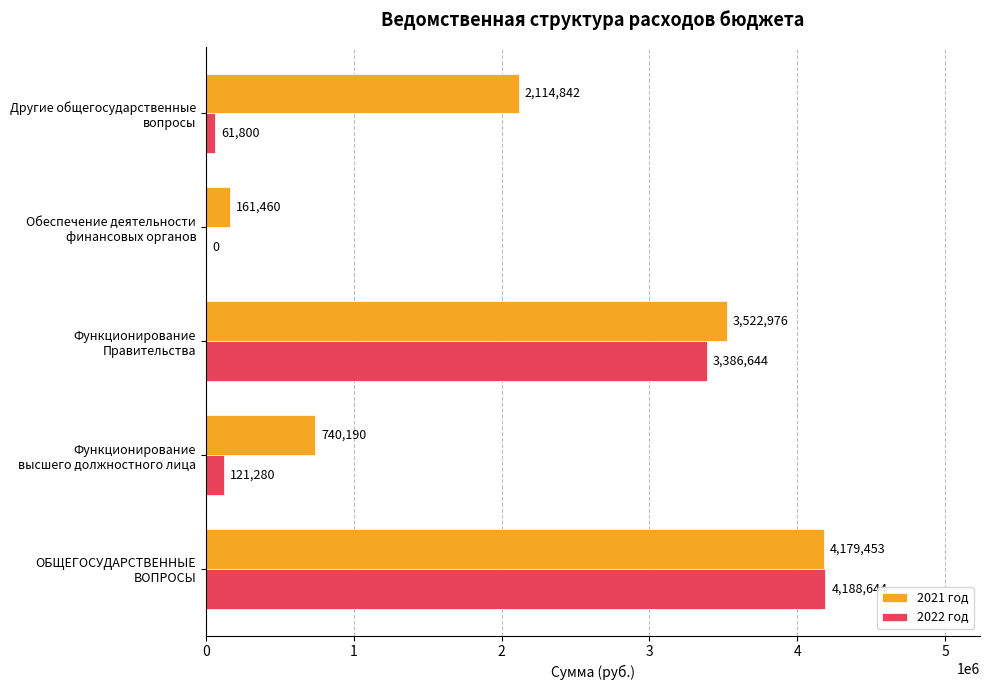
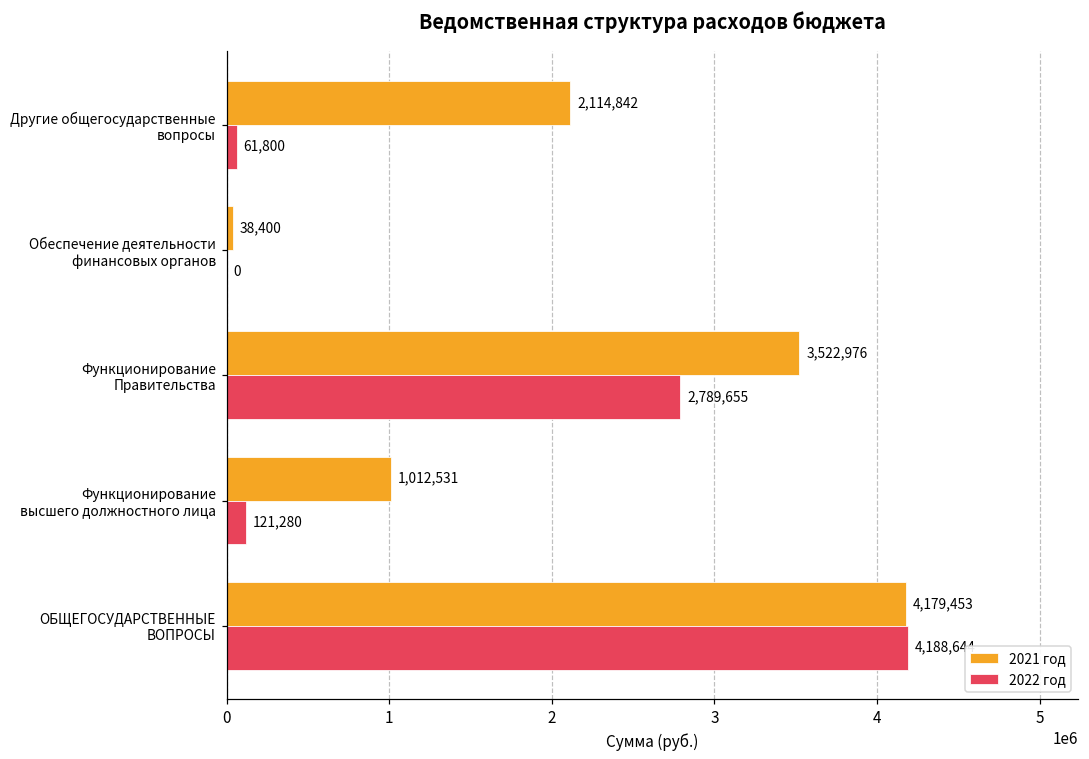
  {
    "2021 год": {
      "Другие общегосударственные вопросы": "2,114,842",
-     "Обеспечение деятельности финансовых органов": "161,460",
+     "Обеспечение деятельности финансовых органов": "38,400",
      "Функционирование Правительства": "3,522,976",
-     "Функционирование высшего должностного лица": "740,190",
+     "Функционирование высшего должностного лица": "1,012,531",
      "ОБЩЕГОСУДАРСТВЕННЫЕ ВОПРОСЫ": "4,179,453"
    },
    "2022 год": {
      "Другие общегосударственные вопросы": "61,800",
      "Обеспечение деятельности финансовых органов": "0",
-     "Функционирование Правительства": "3,386,644",
+     "Функционирование Правительства": "2,789,655",
      "Функционирование высшего должностного лица": "121,280"
    }
  }
